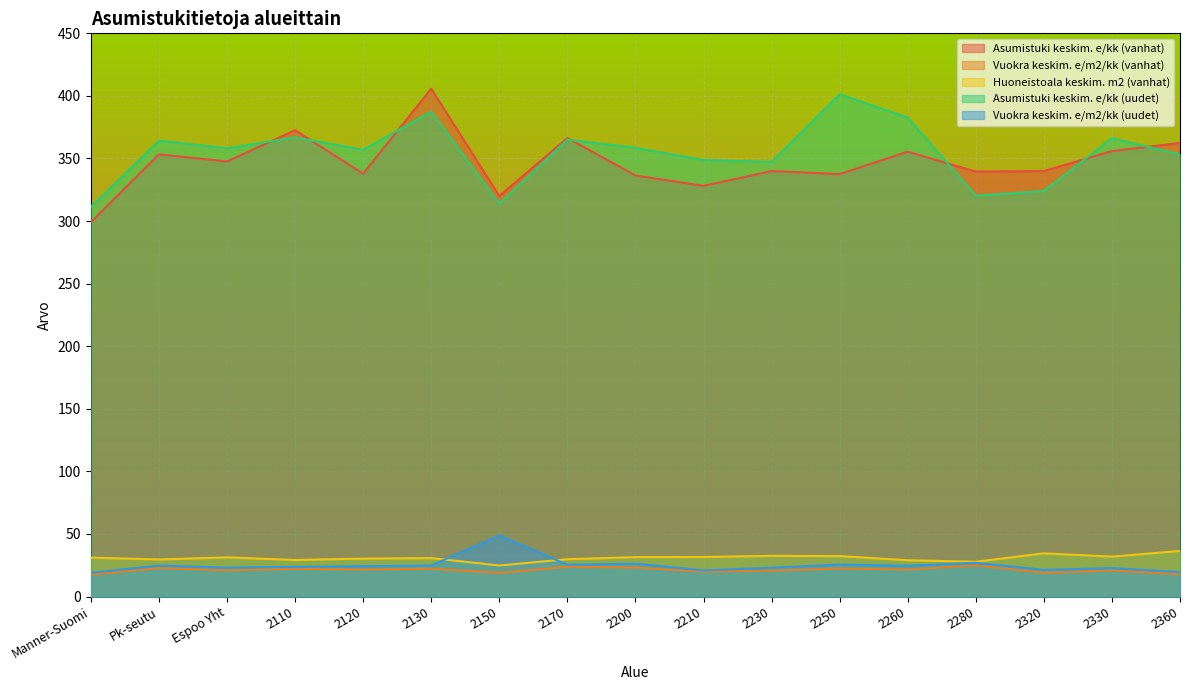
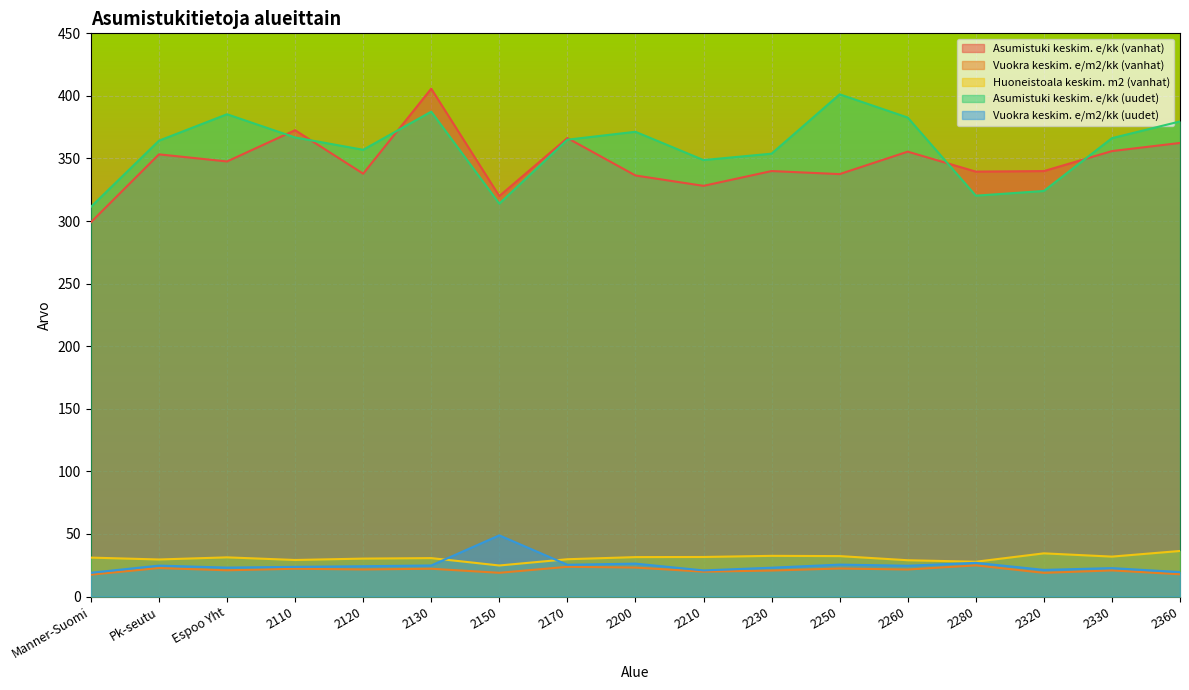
  {
    "Asumistuki keskim. e/kk (uudet)": {
      "Manner-Suomi": 311,
      "Pk-seutu": 364,
-     "Espoo Yht": 358,
+     "Espoo Yht": 385,
      "2110": 367,
      "2120": 357,
      "2130": 387,
      "2150": 314,
-     "2200": 359,
+     "2200": 371,
      "2210": 349,
-     "2230": 347,
+     "2230": 354,
      "2250": 401,
      "2260": 383,
      "2280": 320,
      "2320": 324,
      "2330": 366,
-     "2360": 353
+     "2360": 380
    },
    "Vuokra keskim. e/m2/kk (uudet)": {
      "Espoo Yht": 23,
      "2120": 24,
      "2130": 25,
      "2150": 49,
      "2200": 26,
      "2230": 23,
      "2250": 26,
      "2260": 25,
      "2320": 21
    }
  }
